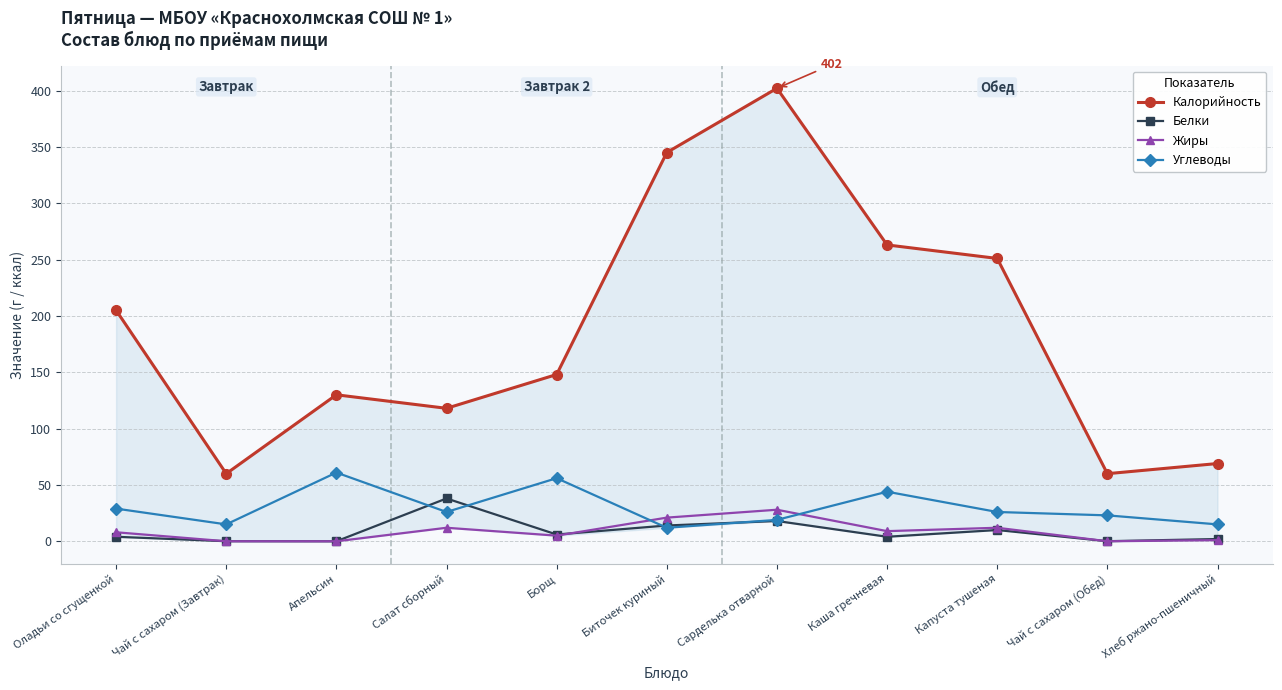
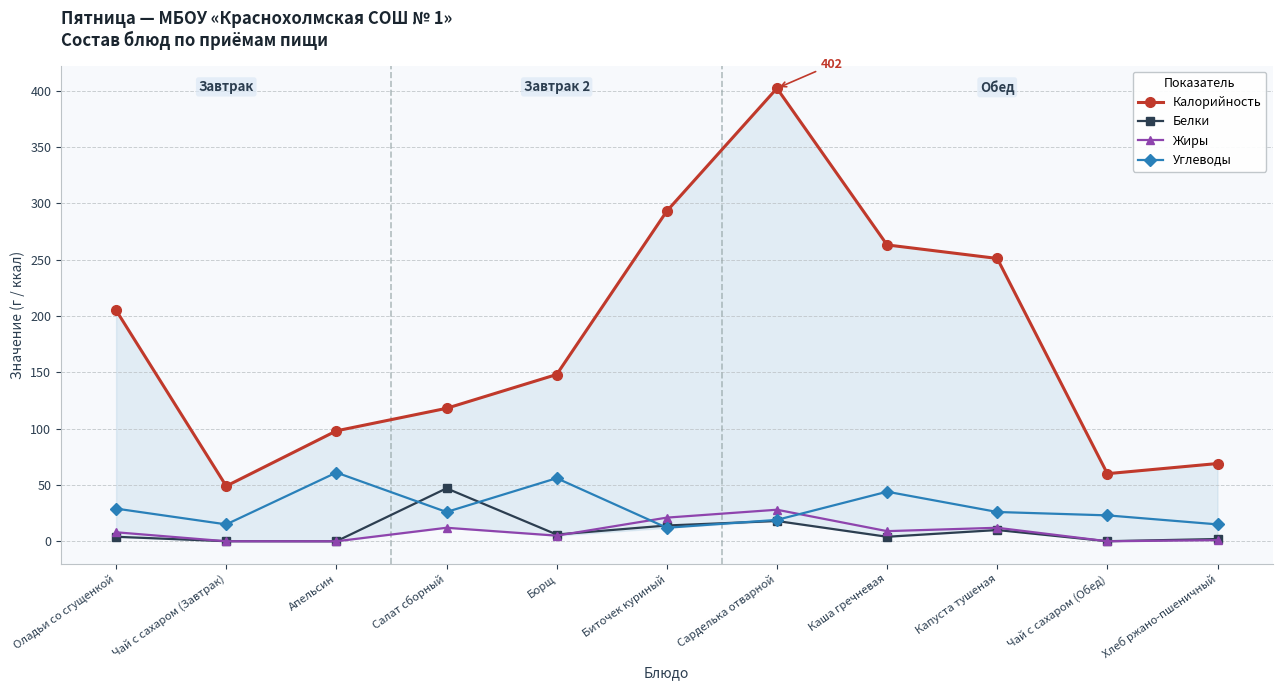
  {
    "Калорийность": {
      "Оладьи со сгущенкой": 205,
-     "Чай с сахаром (Завтрак)": 60,
-     "Апельсин": 130,
+     "Чай с сахаром (Завтрак)": 49,
+     "Апельсин": 98,
      "Салат сборный": 118,
      "Борщ": 148,
-     "Биточек куриный": 345,
+     "Биточек куриный": 293,
      "Каша гречневая": 263,
      "Капуста тушеная": 251,
      "Чай с сахаром (Обед)": 60,
      "Хлеб ржано-пшеничный": 69
    },
    "Белки": {
      "Оладьи со сгущенкой": 4,
-     "Салат сборный": 38,
+     "Салат сборный": 47,
      "Каша гречневая": 4
    },
    "Жиры": {
      "Оладьи со сгущенкой": 8,
      "Салат сборный": 12,
      "Биточек куриный": 21,
      "Сарделька отварной": 28,
      "Каша гречневая": 9
    },
    "Углеводы": {
      "Оладьи со сгущенкой": 29,
      "Чай с сахаром (Завтрак)": 15,
      "Апельсин": 61,
      "Салат сборный": 26,
      "Борщ": 56,
      "Каша гречневая": 44,
      "Капуста тушеная": 26,
      "Чай с сахаром (Обед)": 23,
      "Хлеб ржано-пшеничный": 15
    }
  }
